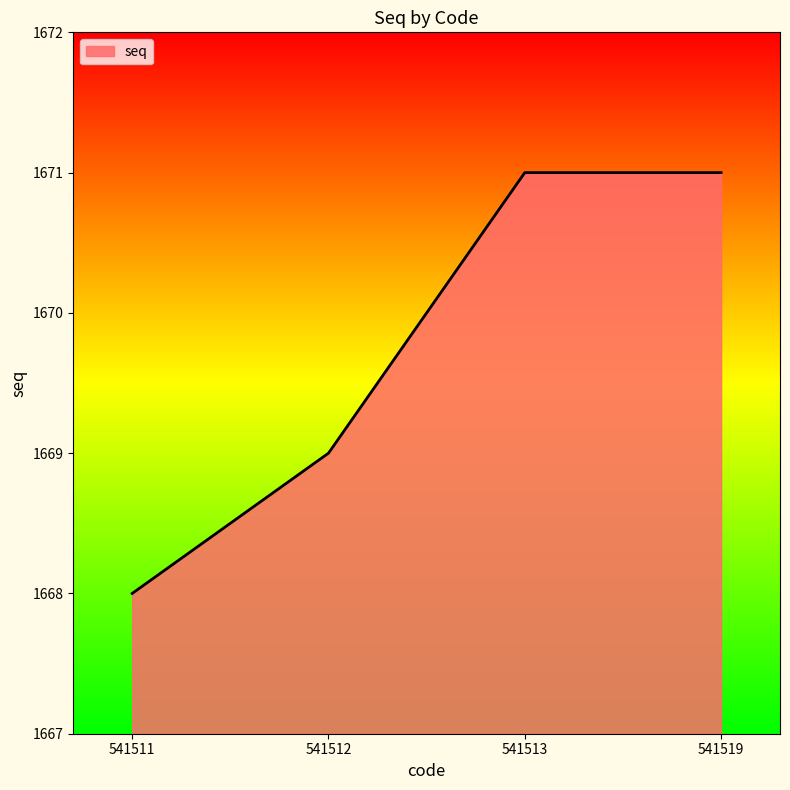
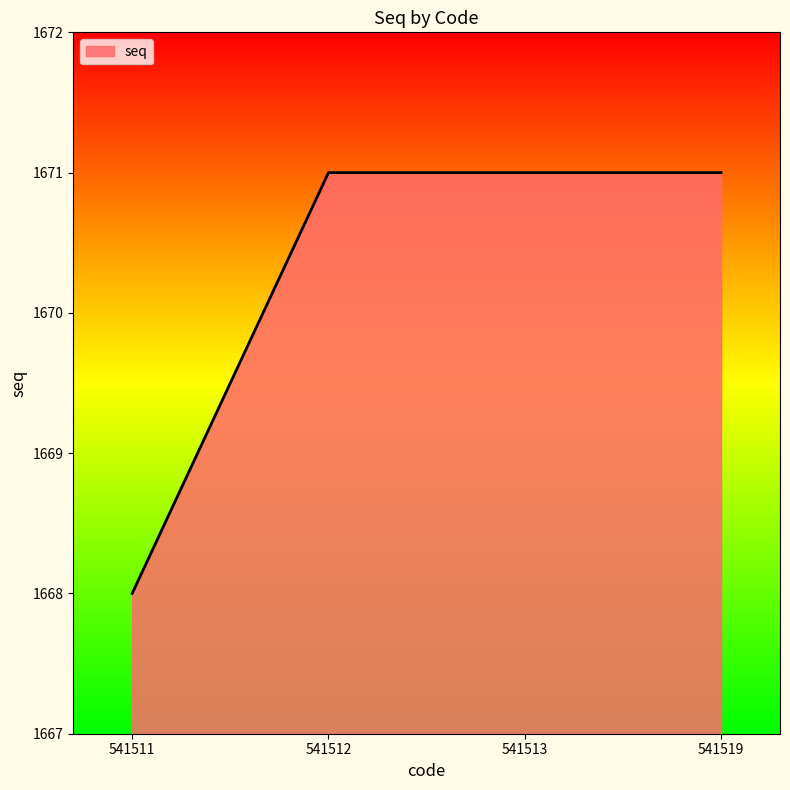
  {
    "541511": 1668,
-   "541512": 1669,
+   "541512": 1671,
    "541513": 1671,
    "541519": 1671
  }
